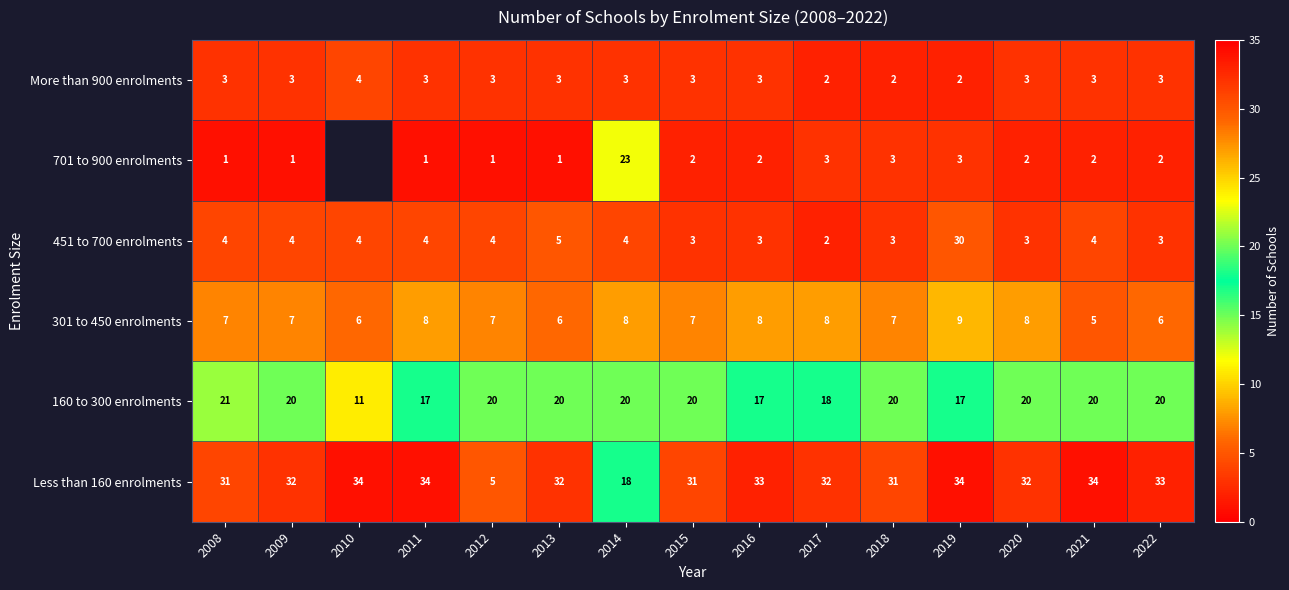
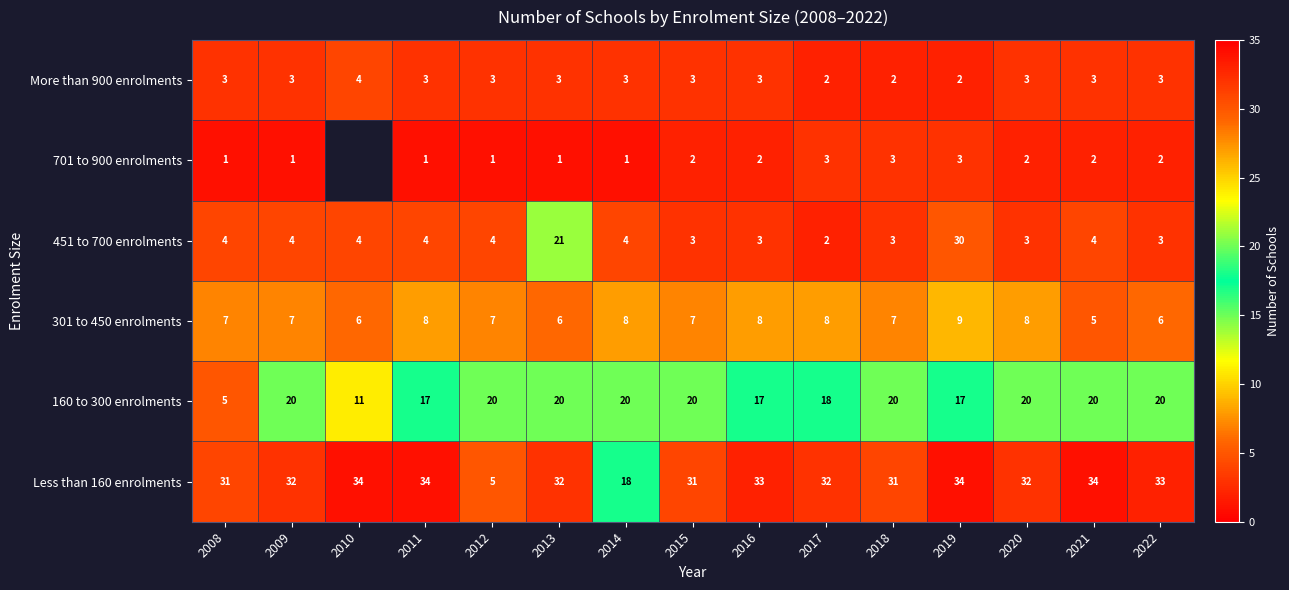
  {
    "More than 900 enrolments": {
      "2008": 3,
      "2009": 3,
      "2010": 4,
      "2011": 3,
      "2012": 3,
      "2013": 3,
      "2014": 3,
      "2015": 3,
      "2016": 3,
      "2017": 2,
      "2018": 2,
      "2019": 2,
      "2020": 3,
      "2021": 3,
      "2022": 3
    },
    "701 to 900 enrolments": {
      "2008": 1,
      "2009": 1,
      "2011": 1,
      "2012": 1,
      "2013": 1,
-     "2014": 23,
+     "2014": 1,
      "2015": 2,
      "2016": 2,
      "2017": 3,
      "2018": 3,
      "2019": 3,
      "2020": 2,
      "2021": 2,
      "2022": 2
    },
    "451 to 700 enrolments": {
      "2008": 4,
      "2009": 4,
      "2010": 4,
      "2011": 4,
      "2012": 4,
-     "2013": 5,
+     "2013": 21,
      "2014": 4,
      "2015": 3,
      "2016": 3,
      "2017": 2,
      "2018": 3,
      "2019": 30,
      "2020": 3,
      "2021": 4,
      "2022": 3
    },
    "301 to 450 enrolments": {
      "2008": 7,
      "2009": 7,
      "2010": 6,
      "2011": 8,
      "2012": 7,
      "2013": 6,
      "2014": 8,
      "2015": 7,
      "2016": 8,
      "2017": 8,
      "2018": 7,
      "2019": 9,
      "2020": 8,
      "2021": 5,
      "2022": 6
    },
    "160 to 300 enrolments": {
-     "2008": 21,
+     "2008": 5,
      "2009": 20,
      "2010": 11,
      "2011": 17,
      "2012": 20,
      "2013": 20,
      "2014": 20,
      "2015": 20,
      "2016": 17,
      "2017": 18,
      "2018": 20,
      "2019": 17,
      "2020": 20,
      "2021": 20,
      "2022": 20
    },
    "Less than 160 enrolments": {
      "2008": 31,
      "2009": 32,
      "2010": 34,
      "2011": 34,
      "2012": 5,
      "2013": 32,
      "2014": 18,
      "2015": 31,
      "2016": 33,
      "2017": 32,
      "2018": 31,
      "2019": 34,
      "2020": 32,
      "2021": 34,
      "2022": 33
    }
  }
